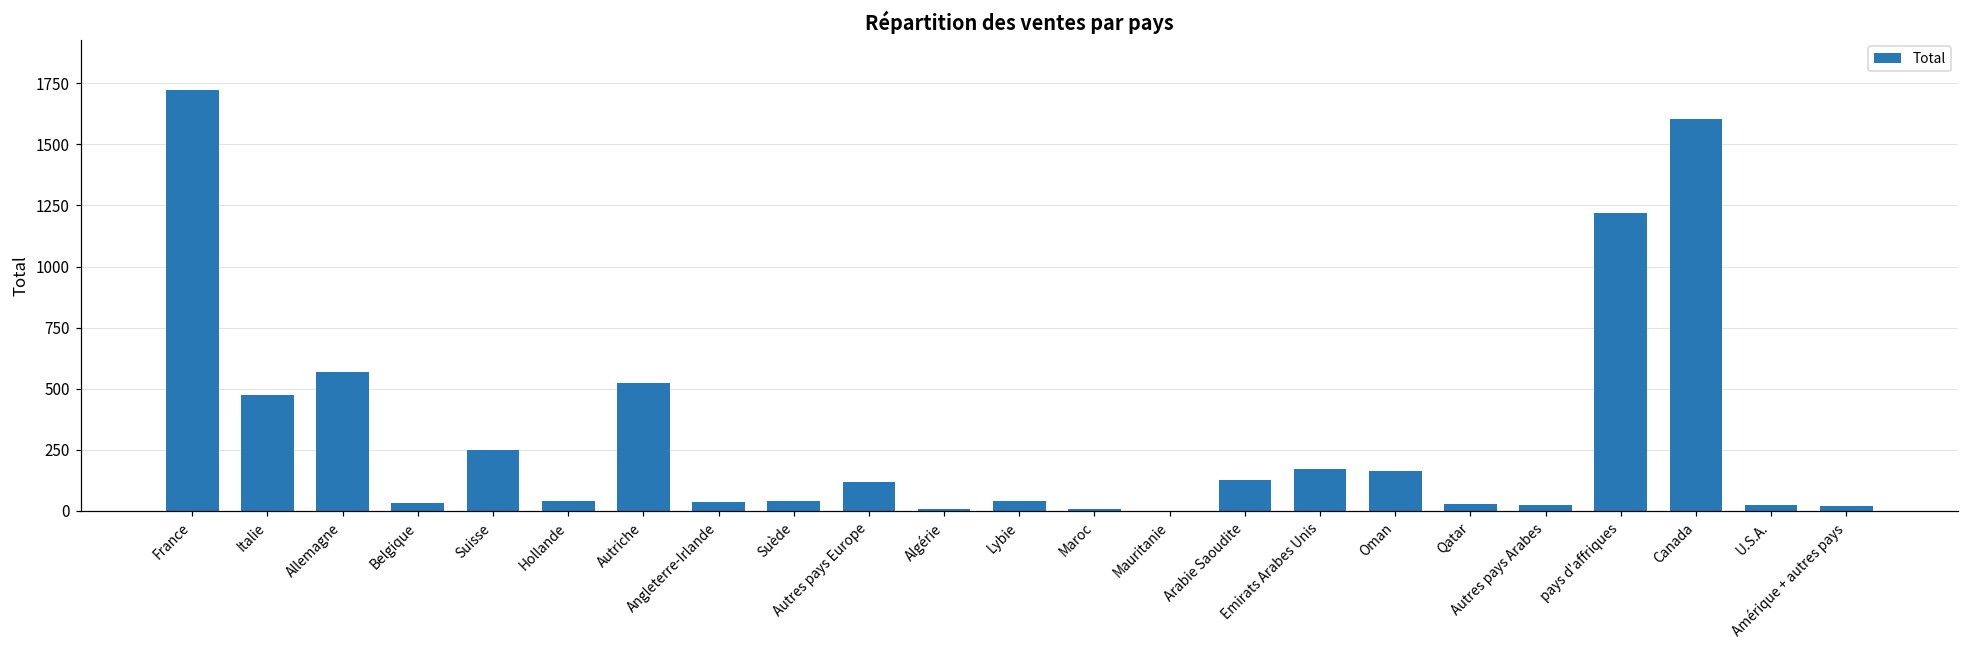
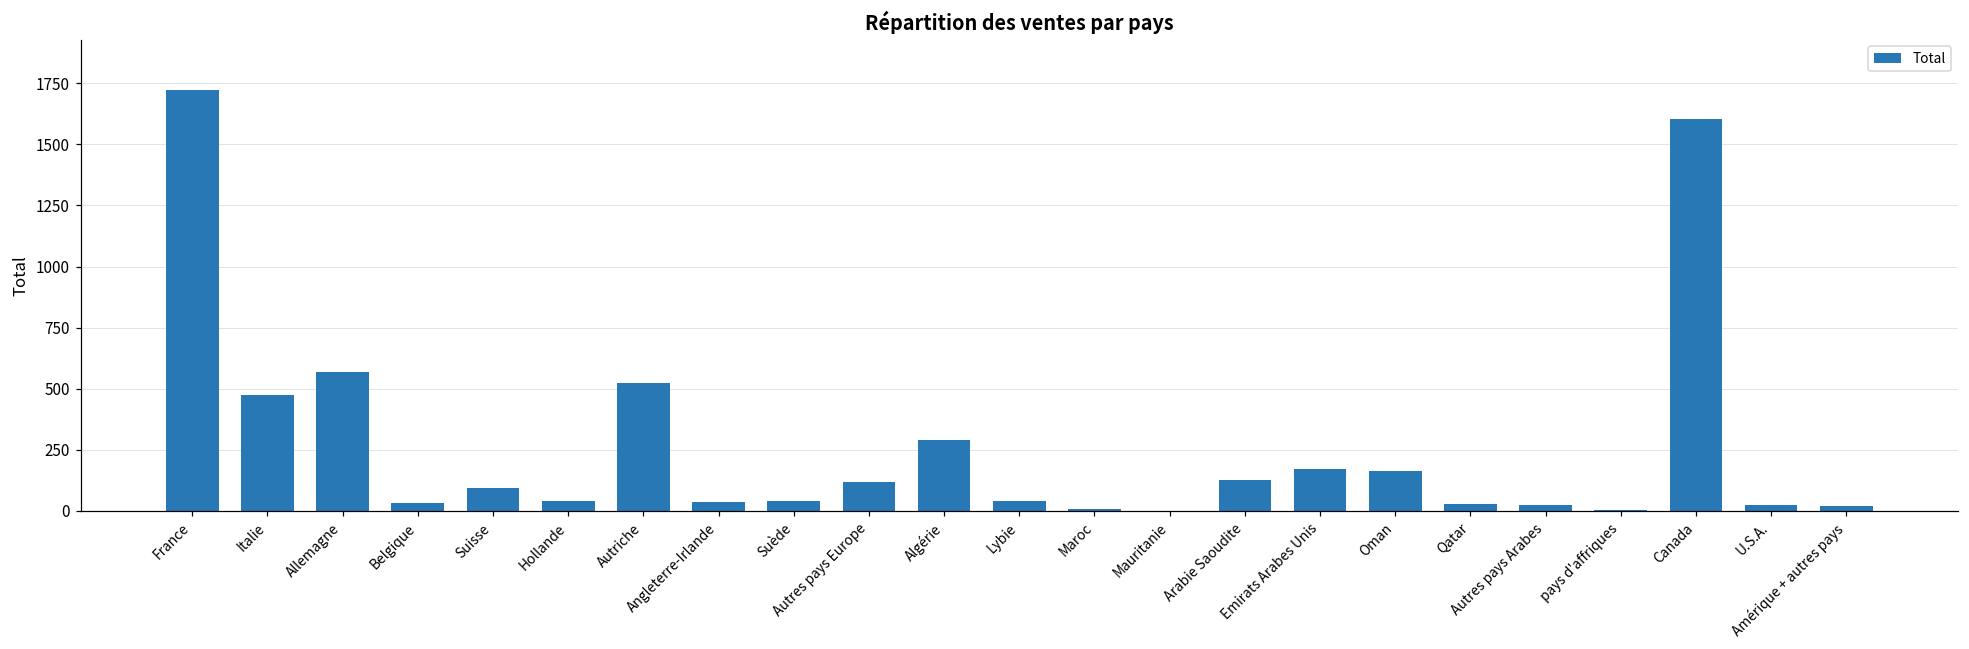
  {
    "France": 1720,
    "Italie": 470,
    "Allemagne": 570,
    "Belgique": 30,
-   "Suisse": 250,
+   "Suisse": 90,
    "Hollande": 40,
    "Autriche": 520,
    "Angleterre-Irlande": 40,
    "Suède": 40,
    "Autres pays Europe": 120,
-   "Algérie": 10,
+   "Algérie": 290,
    "Lybie": 40,
    "Arabie Saoudite": 130,
    "Emirats Arabes Unis": 170,
    "Oman": 160,
    "Qatar": 30,
    "Autres pays Arabes": 20,
-   "pays d'affriques": 1220,
+   "pays d'affriques": 10,
    "Canada": 1600,
    "U.S.A.": 30,
    "Amérique + autres pays": 20
  }
